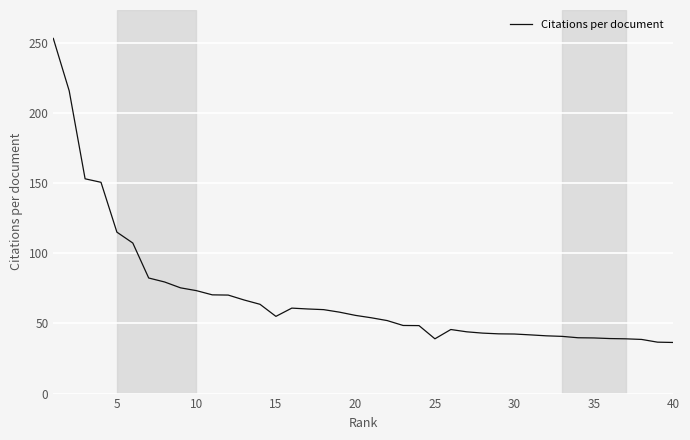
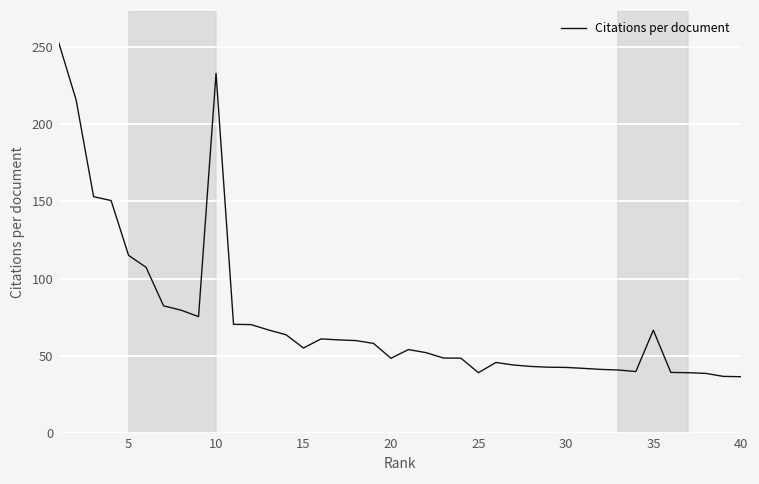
  {
    "5": 115,
-   "10": 73,
+   "10": 233,
    "15": 55,
-   "20": 56,
+   "20": 48,
    "25": 39,
    "30": 42,
-   "35": 40,
+   "35": 67,
    "40": 36
  }
